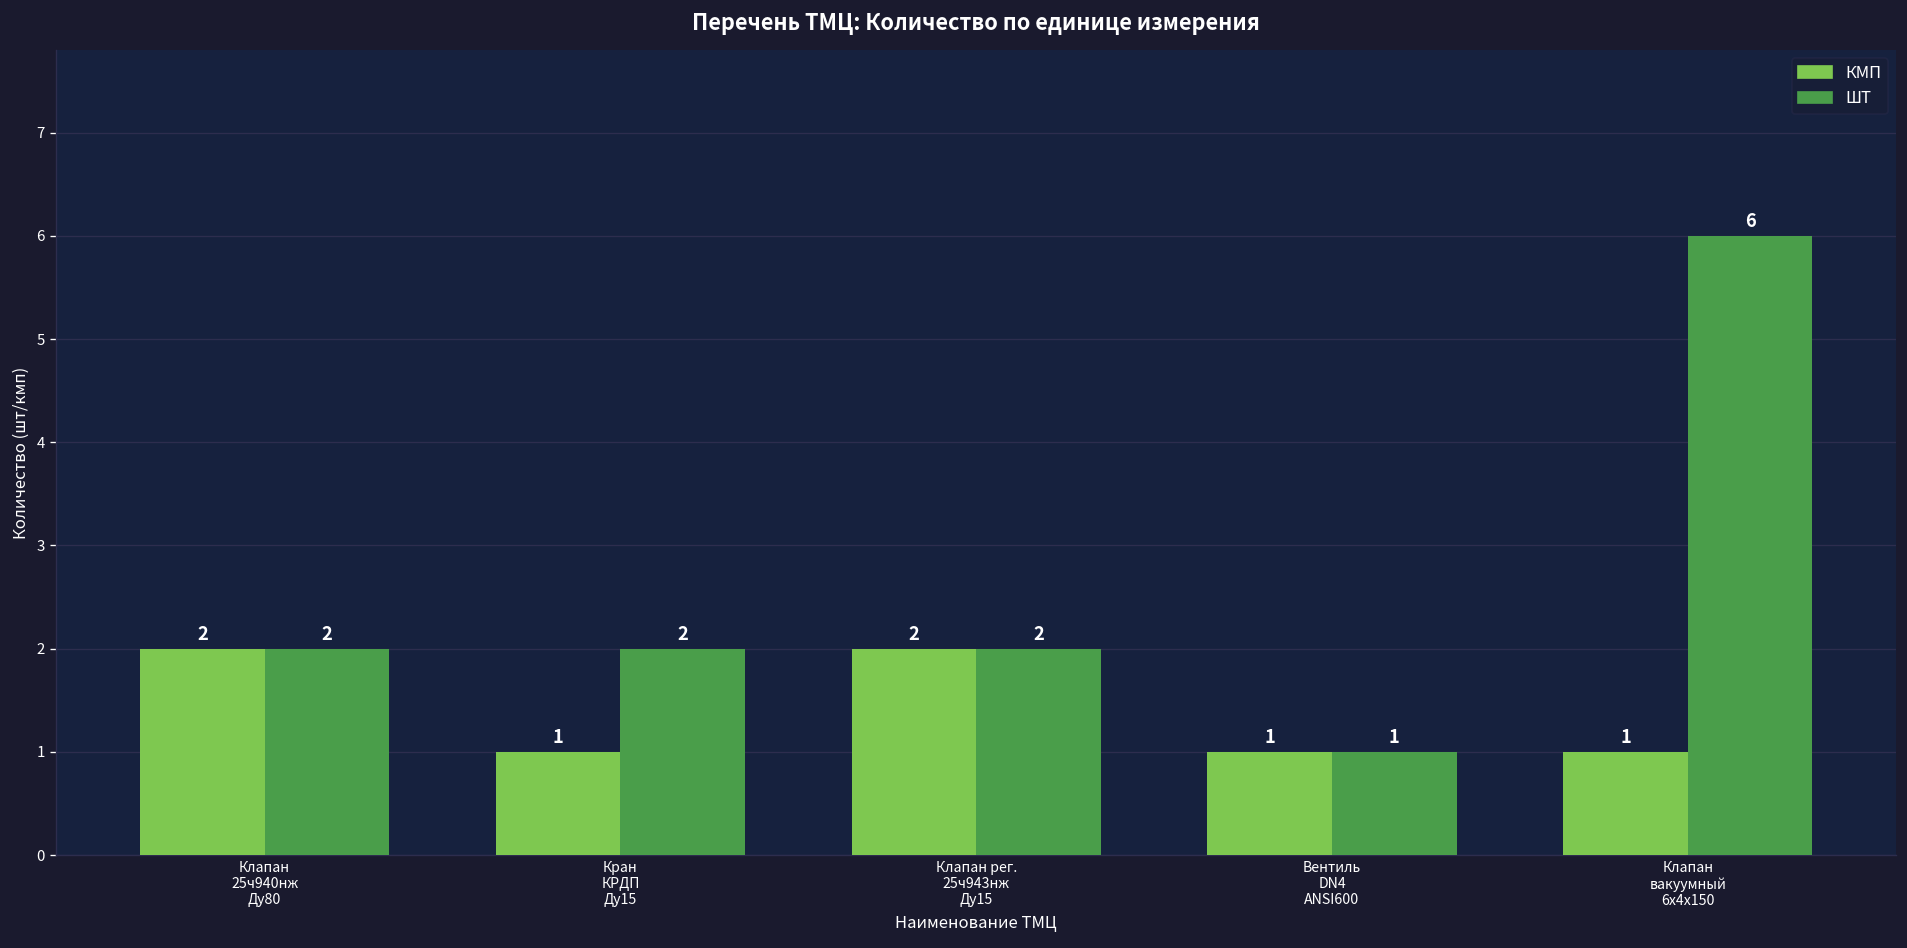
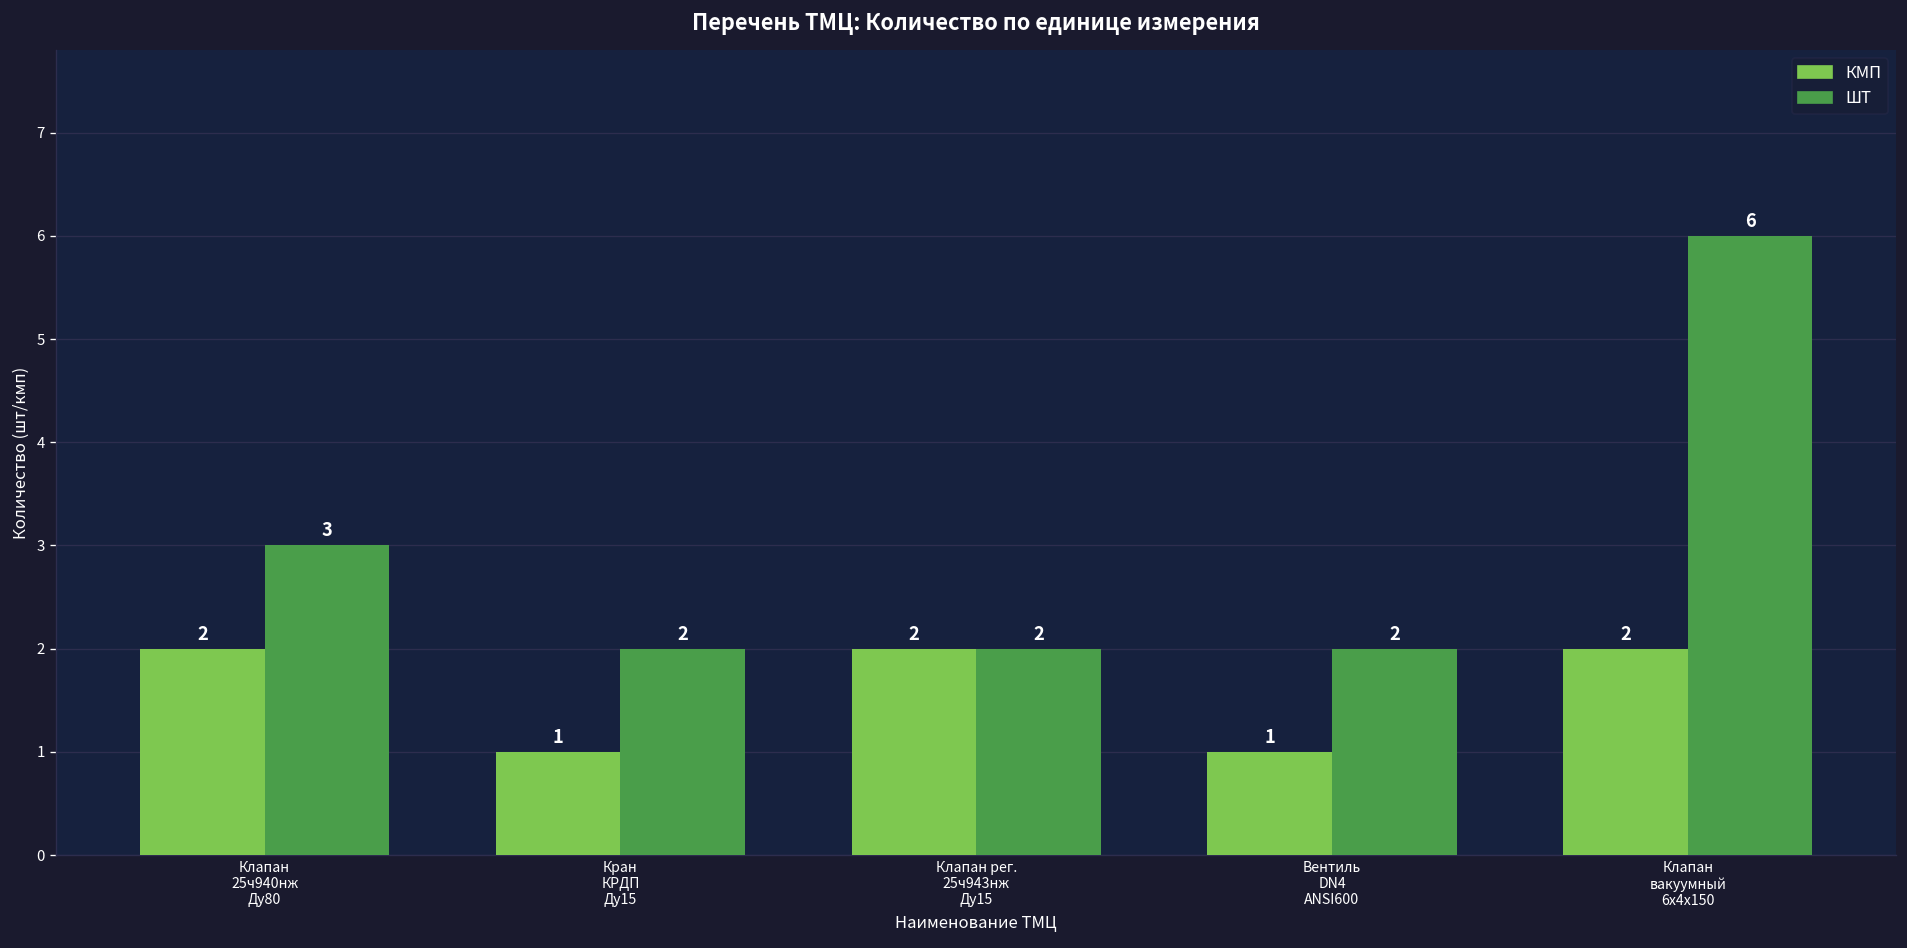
  {
    "КМП": {
      "Клапан 25ч940нж Ду80": 2,
      "Кран КРДП Ду15": 1,
      "Клапан рег. 25ч943нж Ду15": 2,
      "Вентиль DN4 ANSI600": 1,
-     "Клапан вакуумный 6х4х150": 1
+     "Клапан вакуумный 6х4х150": 2
    },
    "ШТ": {
-     "Клапан 25ч940нж Ду80": 2,
+     "Клапан 25ч940нж Ду80": 3,
      "Кран КРДП Ду15": 2,
      "Клапан рег. 25ч943нж Ду15": 2,
-     "Вентиль DN4 ANSI600": 1,
+     "Вентиль DN4 ANSI600": 2,
      "Клапан вакуумный 6х4х150": 6
    }
  }
